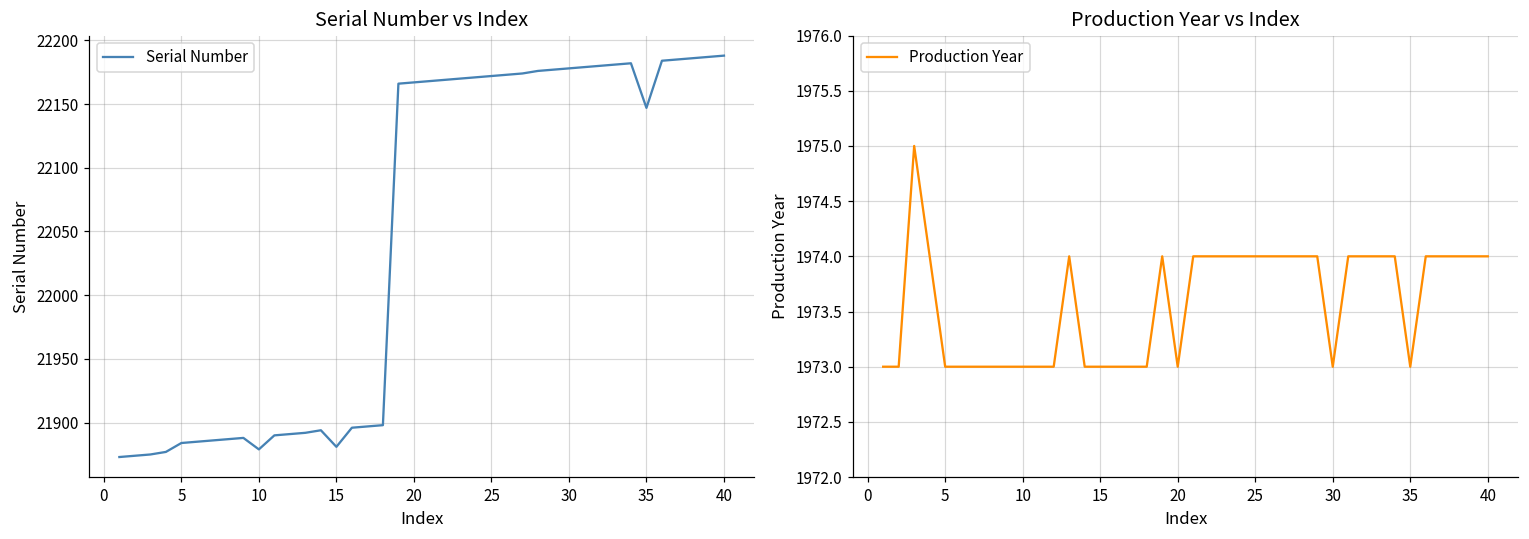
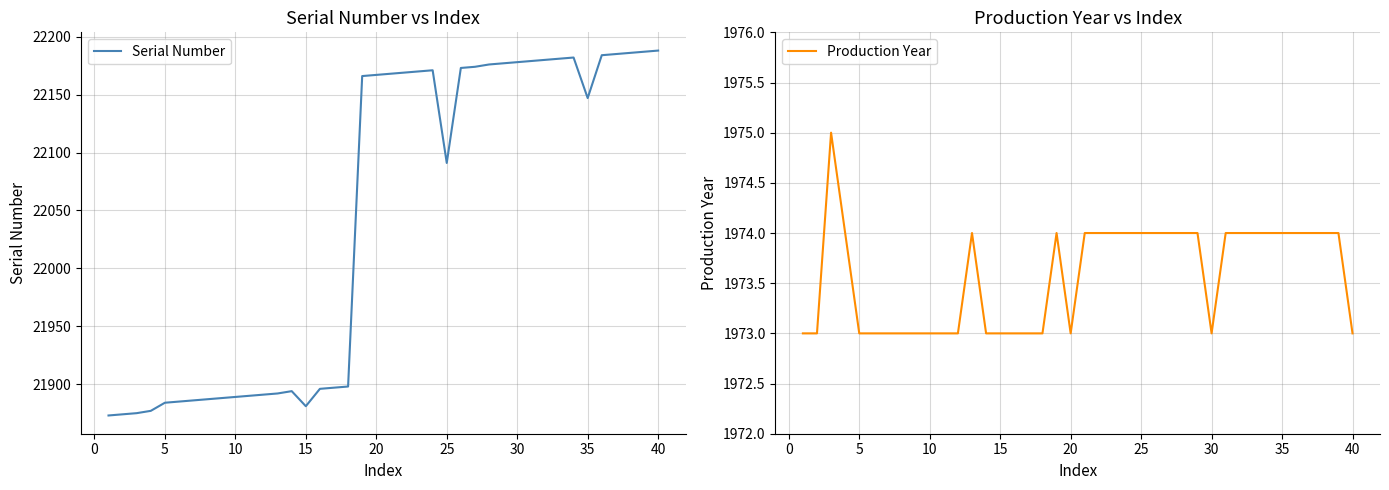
  {
    "Serial Number vs Index": {
      "5": 21884,
-     "10": 21879,
+     "10": 21889,
      "15": 21881,
      "20": 22167,
-     "25": 22172,
+     "25": 22091,
      "30": 22178,
      "35": 22147,
      "40": 22188
    },
    "Production Year vs Index": {
      "5": 1973,
      "10": 1973,
      "15": 1973,
      "20": 1973,
      "25": 1974,
      "30": 1973,
-     "35": 1973,
-     "40": 1974
+     "35": 1974,
+     "40": 1973
    }
  }
